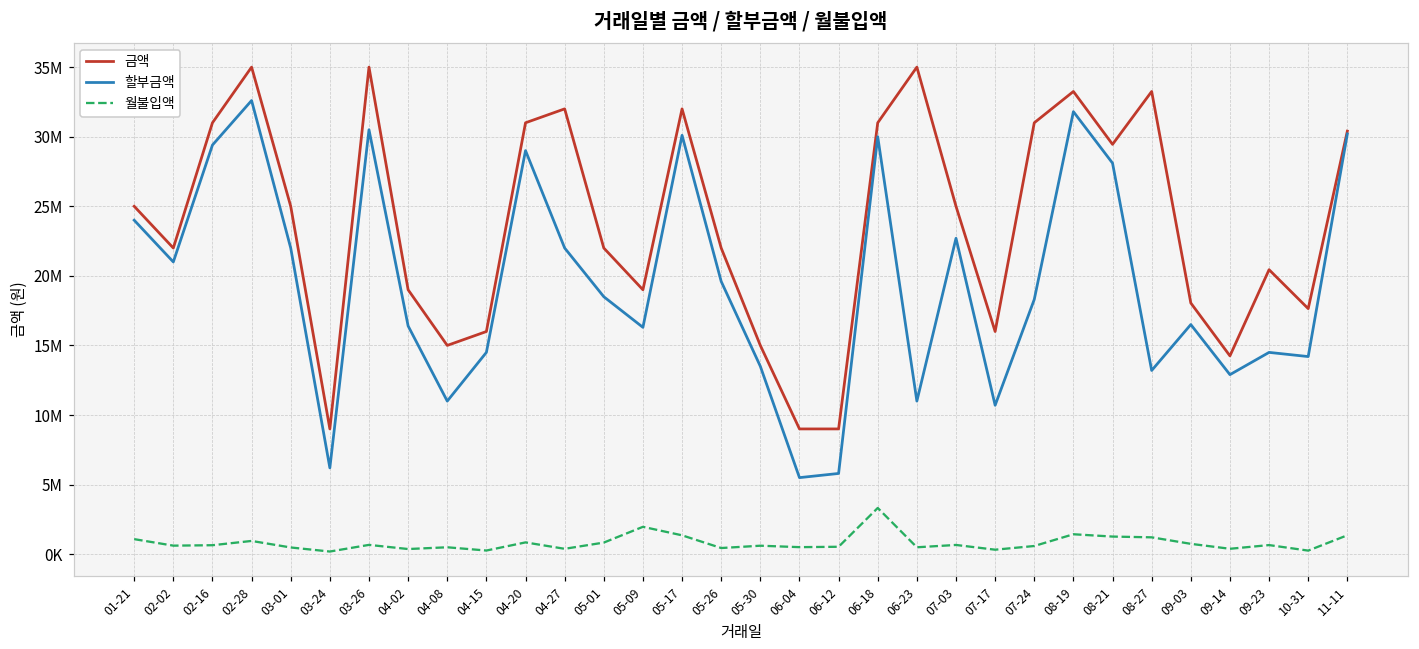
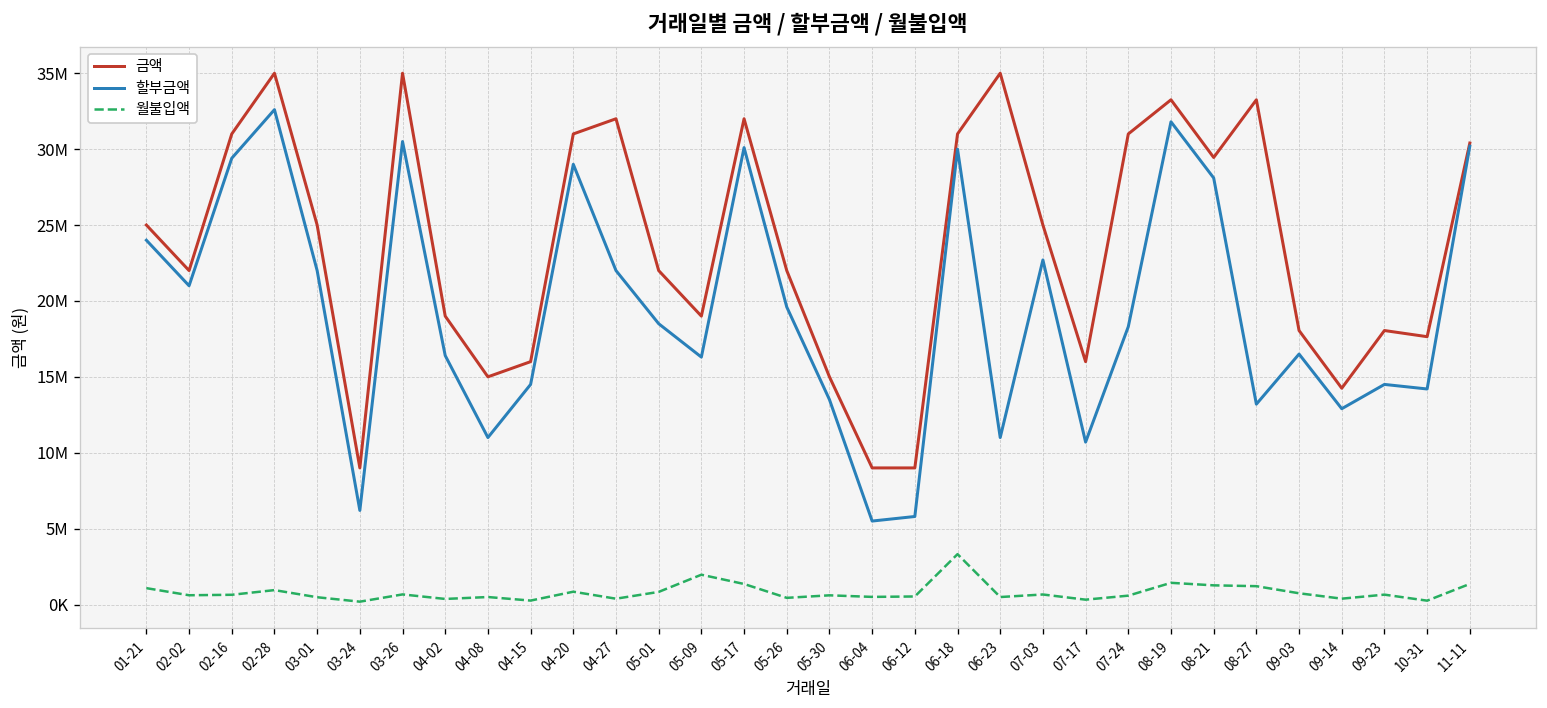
  {
    "금액": {
      "01-21": 25000000,
      "02-02": 22000000,
      "02-16": 31000000,
      "02-28": 35000000,
      "03-01": 25000000,
      "03-24": 9000000,
      "03-26": 35000000,
      "04-02": 19000000,
      "04-08": 15000000,
      "04-15": 16000000,
      "04-20": 31000000,
      "04-27": 32000000,
      "05-01": 22000000,
      "05-09": 19000000,
      "05-17": 32000000,
      "05-26": 22000000,
      "05-30": 15000000,
      "06-04": 9000000,
      "06-12": 9000000,
      "06-18": 31000000,
      "06-23": 35000000,
      "07-03": 25000000,
      "07-17": 16000000,
      "07-24": 31000000,
      "08-19": 33300000,
      "08-21": 29500000,
      "08-27": 33300000,
      "09-03": 18100000,
      "09-14": 14300000,
-     "09-23": 20400000,
+     "09-23": 18100000,
      "10-31": 17600000
    },
    "할부금액": {
      "01-21": 24000000,
      "02-02": 21000000,
      "02-16": 29400000,
      "02-28": 32600000,
      "03-01": 22000000,
      "03-24": 6200000,
      "03-26": 30500000,
      "04-02": 16400000,
      "04-08": 11000000,
      "04-15": 14500000,
      "04-20": 29000000,
      "04-27": 22000000,
      "05-01": 18500000,
      "05-09": 16300000,
      "05-17": 30100000,
      "05-26": 19600000,
      "05-30": 13500000,
      "06-04": 5500000,
      "06-12": 5800000,
      "06-18": 30000000,
      "06-23": 11000000,
      "07-03": 22700000,
      "07-17": 10700000,
      "07-24": 18300000,
      "08-19": 31800000,
      "08-21": 28100000,
      "08-27": 13200000,
      "09-03": 16500000,
      "09-14": 12900000,
      "09-23": 14500000,
      "10-31": 14200000
    },
    "월불입액": {
      "01-21": 1100000,
      "02-02": 600000,
      "02-16": 600000,
      "02-28": 1000000,
      "03-01": 500000,
      "03-24": 200000,
      "03-26": 700000,
      "04-02": 400000,
      "04-08": 500000,
      "04-15": 300000,
      "04-20": 800000,
      "04-27": 400000,
      "05-01": 800000,
      "05-09": 2000000,
      "05-17": 1400000,
      "05-26": 400000,
      "05-30": 600000,
      "06-04": 500000,
      "06-12": 500000,
      "06-18": 3300000,
      "06-23": 500000,
      "07-03": 700000,
      "07-17": 300000,
      "07-24": 600000,
      "08-19": 1400000,
      "08-21": 1300000,
      "08-27": 1200000,
      "09-03": 700000,
      "09-14": 400000,
      "09-23": 700000,
      "10-31": 300000,
      "11-11": 1400000
    }
  }
